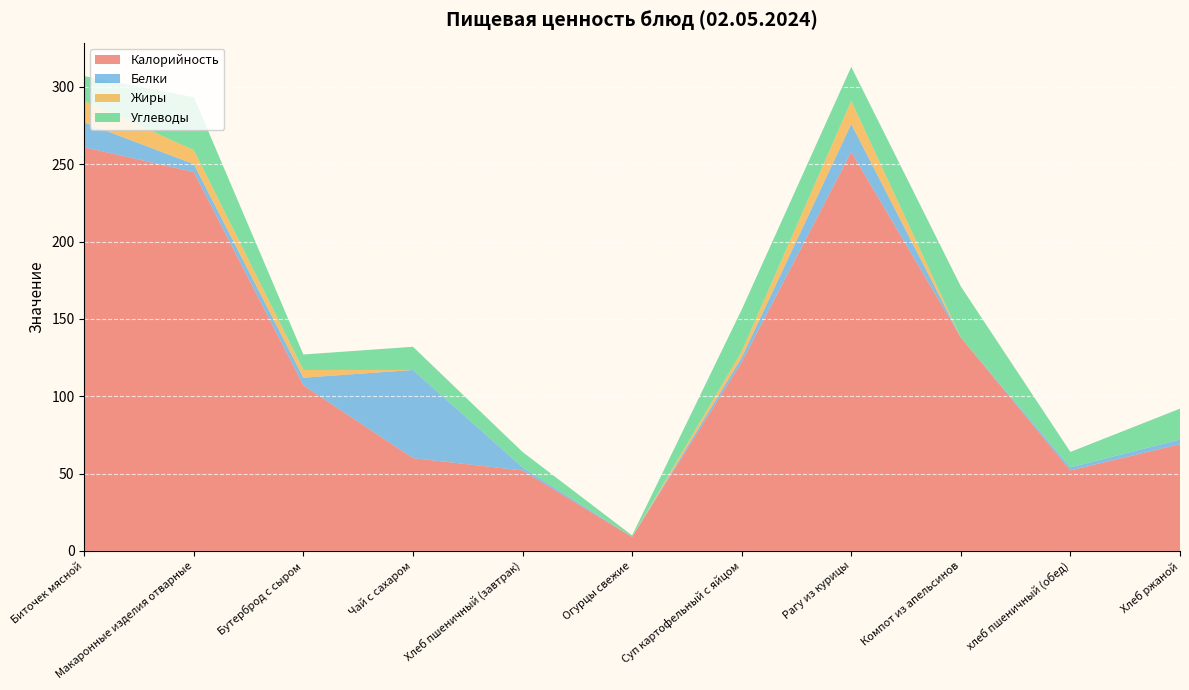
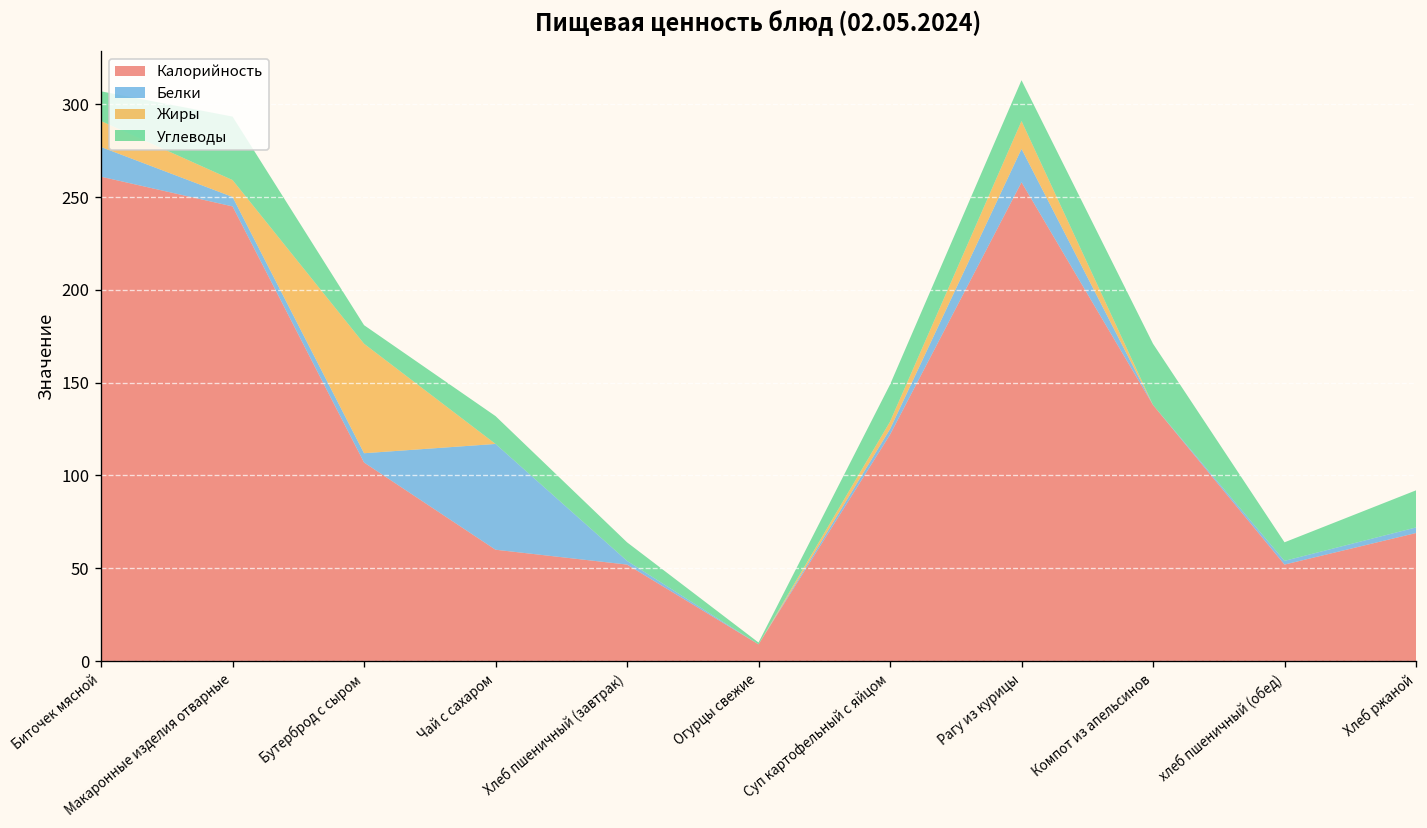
  {
    "Калорийность": {
      "Биточек мясной": 261,
      "Макаронные изделия отварные": 245,
      "Бутерброд с сыром": 107,
      "Чай с сахаром": 60,
      "Хлеб пшеничный (завтрак)": 52,
      "Суп картофельный с яйцом": 122,
      "Рагу из курицы": 258,
      "хлеб пшеничный (обед)": 52,
      "Хлеб ржаной": 69
    },
    "Белки": {
      "Биточек мясной": 16,
      "Макаронные изделия отварные": 5,
      "Бутерброд с сыром": 5,
      "Суп картофельный с яйцом": 3,
      "Рагу из курицы": 18
    },
    "Жиры": {
      "Биточек мясной": 14,
      "Макаронные изделия отварные": 9,
-     "Бутерброд с сыром": 5,
+     "Бутерброд с сыром": 59,
      "Суп картофельный с яйцом": 4,
      "Рагу из курицы": 15
    },
    "Углеводы": {
      "Биточек мясной": 16,
      "Бутерброд с сыром": 10,
      "Чай с сахаром": 15,
      "Хлеб пшеничный (завтрак)": 10,
-     "Суп картофельный с яйцом": 27,
+     "Суп картофельный с яйцом": 20,
      "Рагу из курицы": 22,
      "Компот из апельсинов": 33,
      "хлеб пшеничный (обед)": 10,
      "Хлеб ржаной": 20
    }
  }
